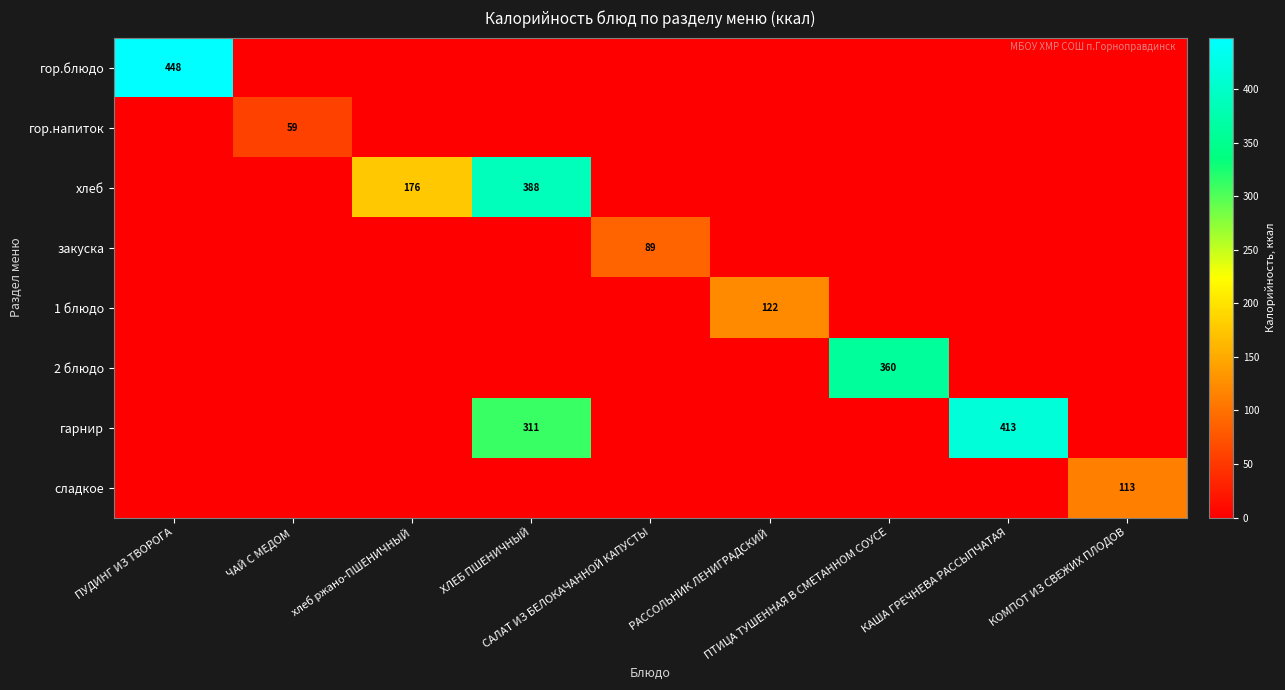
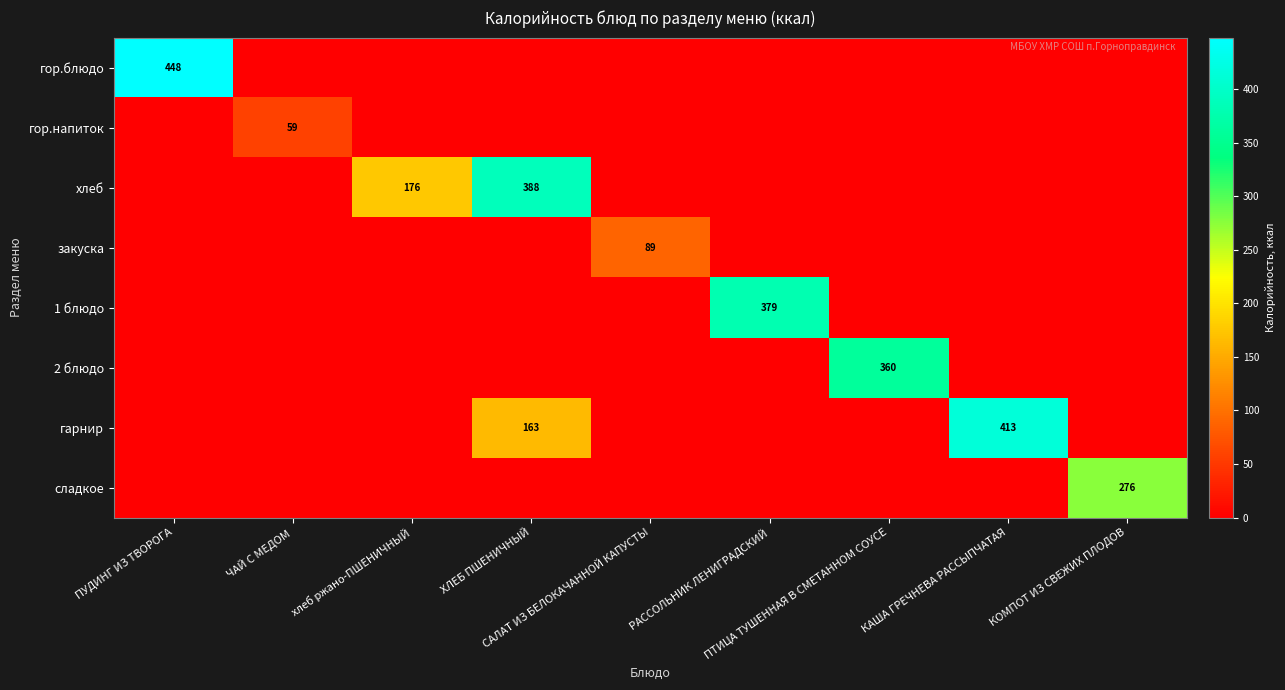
  {
    "гор.блюдо": {
      "ПУДИНГ ИЗ ТВОРОГА": 448
    },
    "гор.напиток": {
      "ЧАЙ С МЕДОМ": 59
    },
    "хлеб": {
      "хлеб ржано-ПШЕНИЧНЫЙ": 176,
      "ХЛЕБ ПШЕНИЧНЫЙ": 388
    },
    "закуска": {
      "САЛАТ ИЗ БЕЛОКАЧАННОЙ КАПУСТЫ": 89
    },
    "1 блюдо": {
-     "РАССОЛЬНИК ЛЕНИГРАДСКИЙ": 122
+     "РАССОЛЬНИК ЛЕНИГРАДСКИЙ": 379
    },
    "2 блюдо": {
      "ПТИЦА ТУШЕННАЯ В СМЕТАННОМ СОУСЕ": 360
    },
    "гарнир": {
-     "ХЛЕБ ПШЕНИЧНЫЙ": 311,
+     "ХЛЕБ ПШЕНИЧНЫЙ": 163,
      "КАША ГРЕЧНЕВА РАССЫПЧАТАЯ": 413
    },
    "сладкое": {
-     "КОМПОТ ИЗ СВЕЖИХ ПЛОДОВ": 113
+     "КОМПОТ ИЗ СВЕЖИХ ПЛОДОВ": 276
    }
  }
